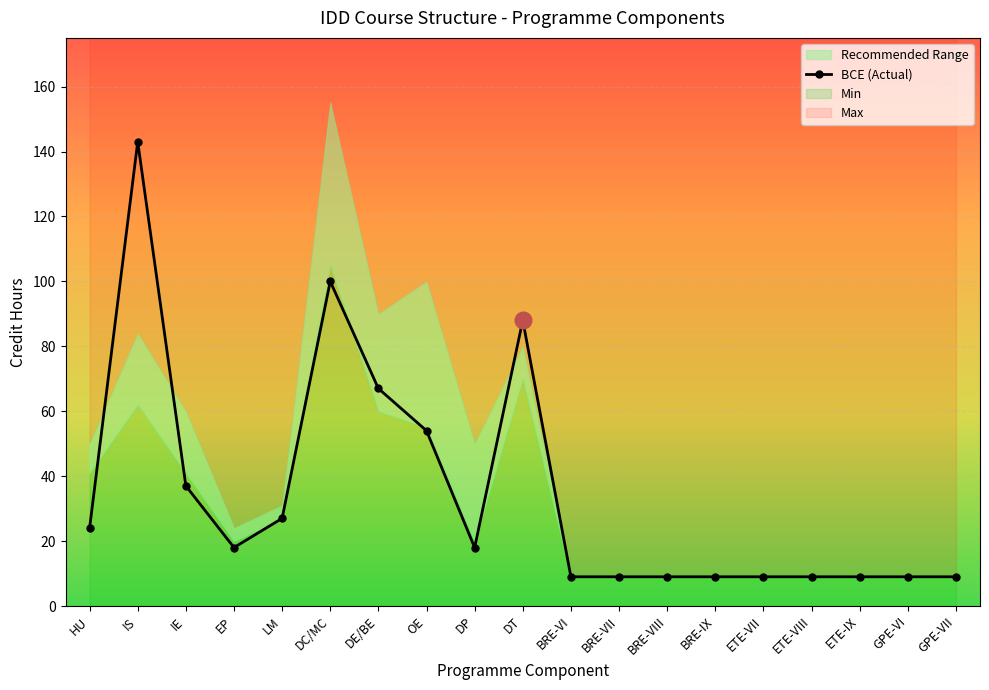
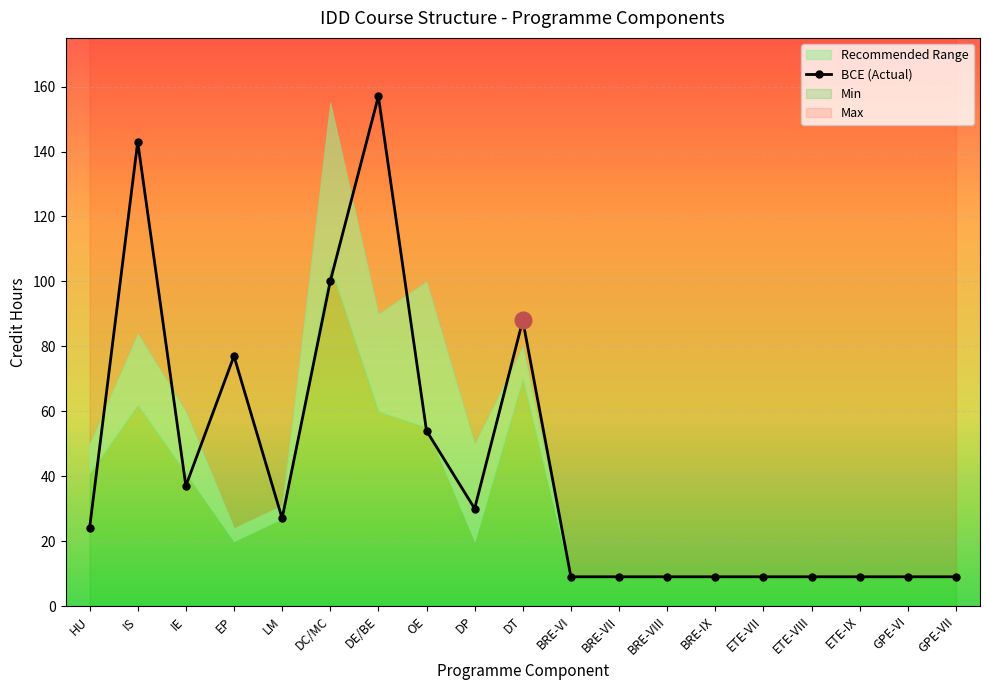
  {
    "BCE (Actual)": {
      "HU": 24,
      "IS": 143,
      "IE": 37,
-     "EP": 18,
+     "EP": 77,
      "DC/MC": 100,
-     "DE/BE": 67,
+     "DE/BE": 157,
      "OE": 54,
-     "DP": 18
+     "DP": 30
    },
    "Max": {
      "HU": 125,
      "IS": 91,
      "IE": 115,
      "EP": 151,
      "LM": 144,
      "DC/MC": 20,
      "DE/BE": 85,
      "OE": 75,
      "DP": 125,
      "DT": 95,
      "BRE-VI": 166,
      "BRE-VII": 166,
      "BRE-VIII": 166,
      "BRE-IX": 166,
      "ETE-VII": 166,
      "ETE-VIII": 166,
      "ETE-IX": 166,
      "GPE-VI": 166,
      "GPE-VII": 166
    }
  }
